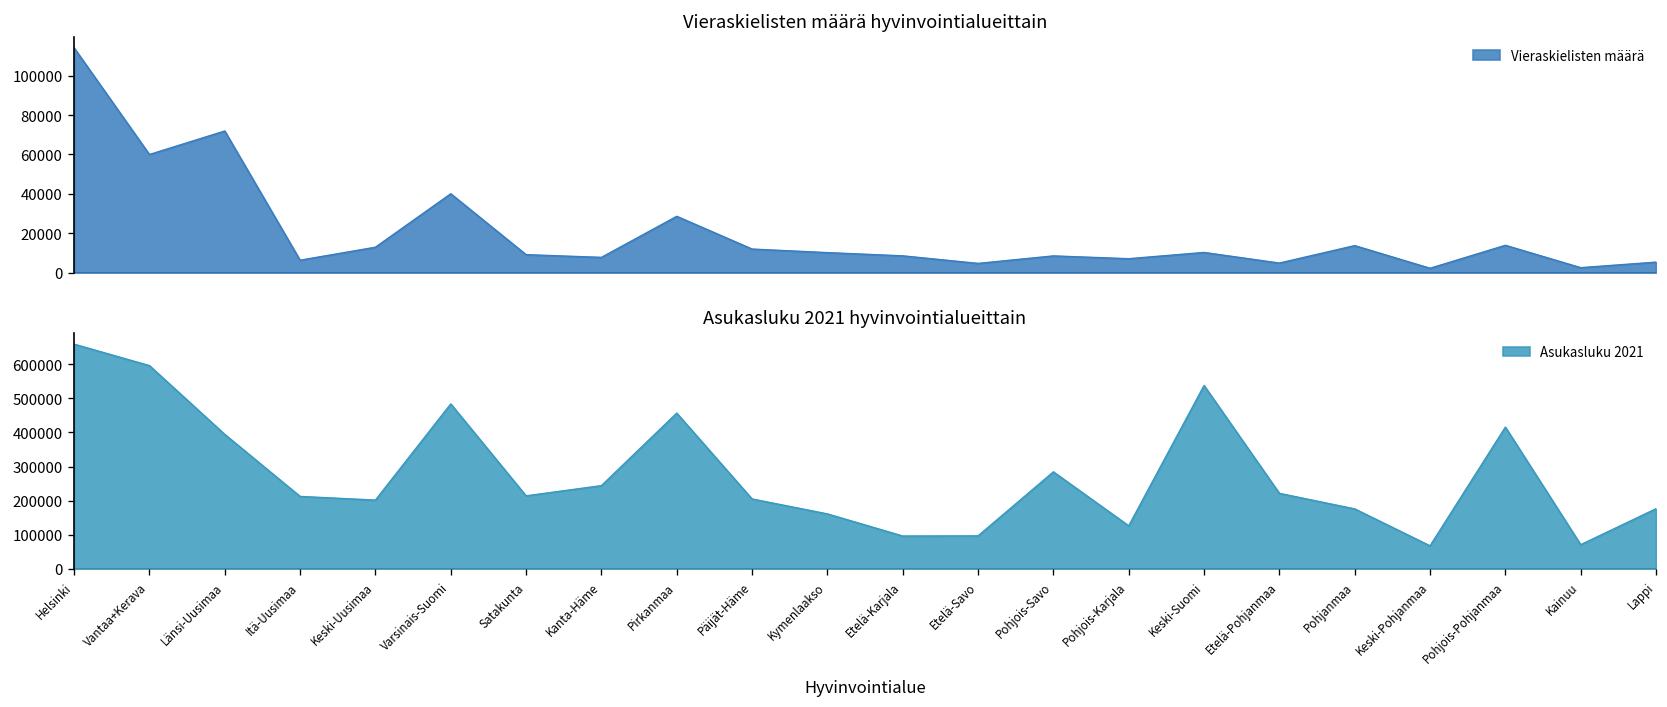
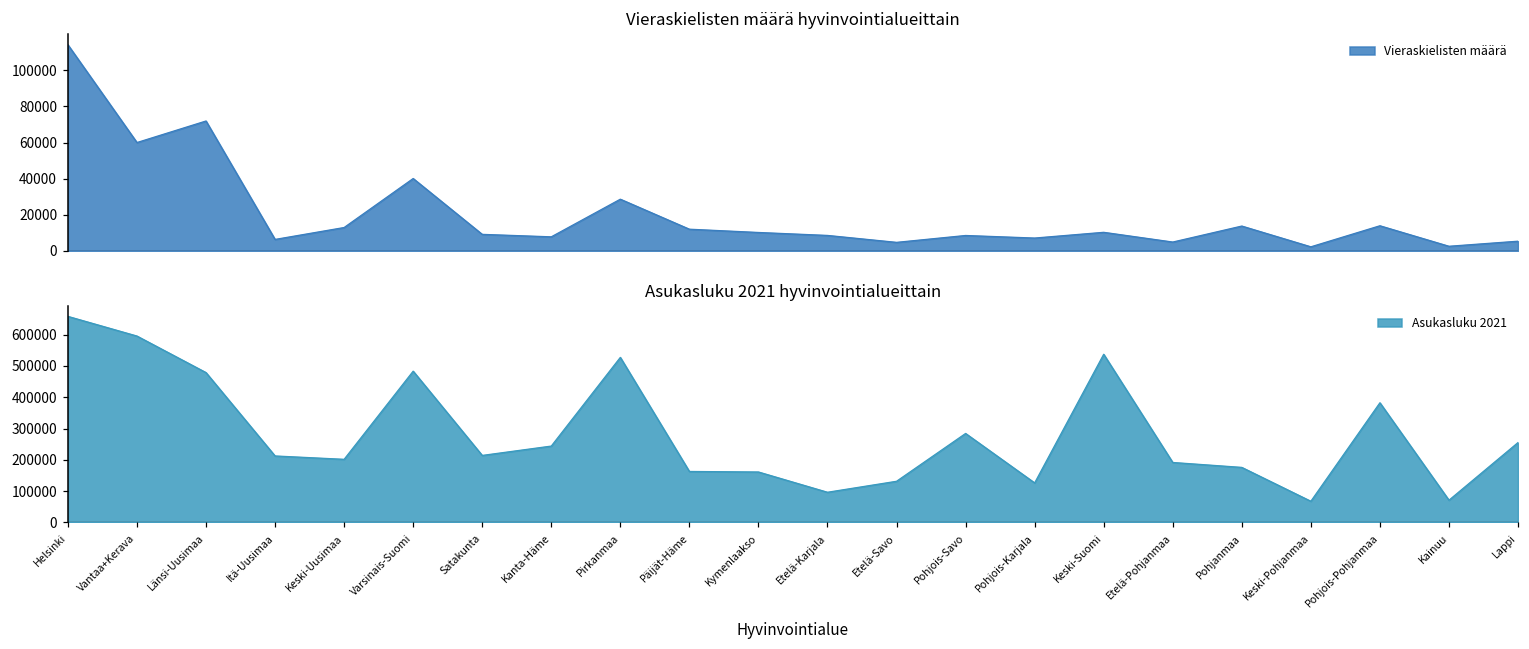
  {
    "Asukasluku 2021 hyvinvointialueittain": {
      "Helsinki": 660000,
      "Vantaa+Kerava": 600000,
-     "Länsi-Uusimaa": 390000,
+     "Länsi-Uusimaa": 480000,
      "Itä-Uusimaa": 210000,
      "Keski-Uusimaa": 200000,
      "Varsinais-Suomi": 480000,
      "Satakunta": 210000,
      "Kanta-Häme": 240000,
-     "Pirkanmaa": 460000,
-     "Päijät-Häme": 210000,
+     "Pirkanmaa": 530000,
+     "Päijät-Häme": 160000,
      "Kymenlaakso": 160000,
      "Etelä-Karjala": 100000,
-     "Etelä-Savo": 100000,
+     "Etelä-Savo": 130000,
      "Pohjois-Savo": 280000,
      "Pohjois-Karjala": 130000,
      "Keski-Suomi": 540000,
-     "Etelä-Pohjanmaa": 220000,
+     "Etelä-Pohjanmaa": 190000,
      "Pohjanmaa": 180000,
      "Keski-Pohjanmaa": 70000,
-     "Pohjois-Pohjanmaa": 420000,
+     "Pohjois-Pohjanmaa": 380000,
      "Kainuu": 70000,
-     "Lappi": 180000
+     "Lappi": 260000
    }
  }
